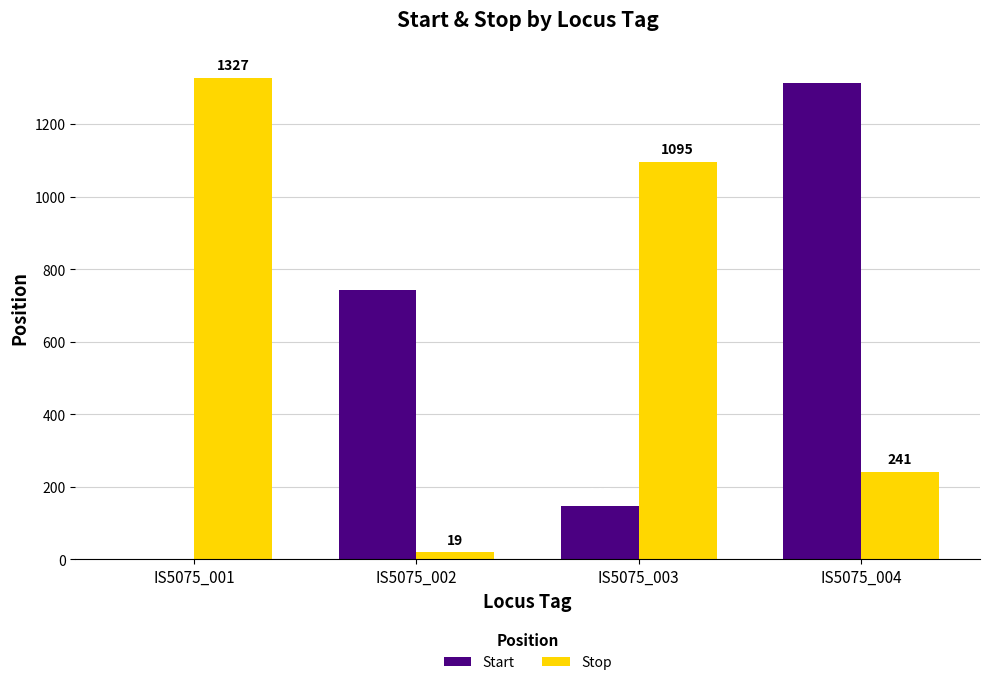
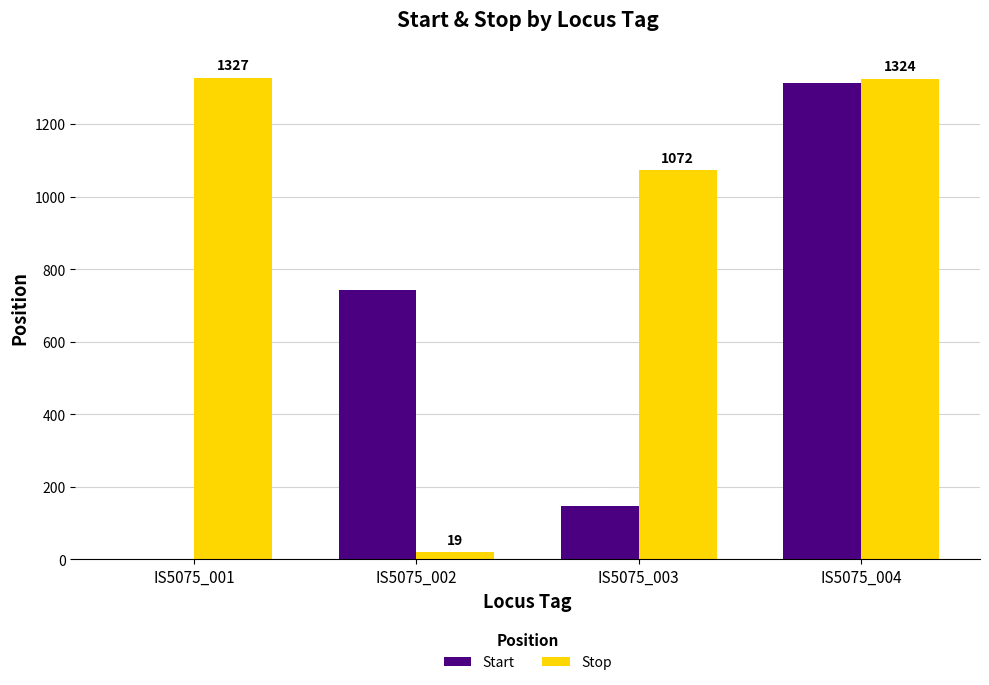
  {
    "Start": {
      "IS5075_002": 740,
      "IS5075_003": 150,
      "IS5075_004": 1310
    },
    "Stop": {
      "IS5075_001": 1327,
      "IS5075_002": 19,
-     "IS5075_003": 1095,
-     "IS5075_004": 241
+     "IS5075_003": 1072,
+     "IS5075_004": 1324
    }
  }
